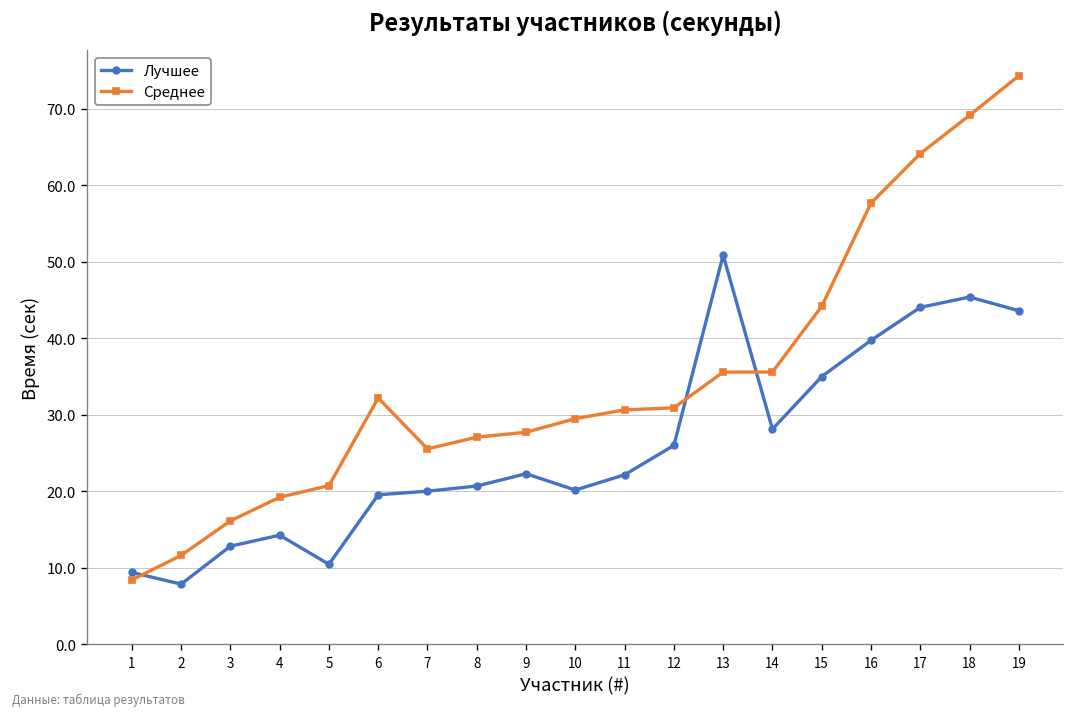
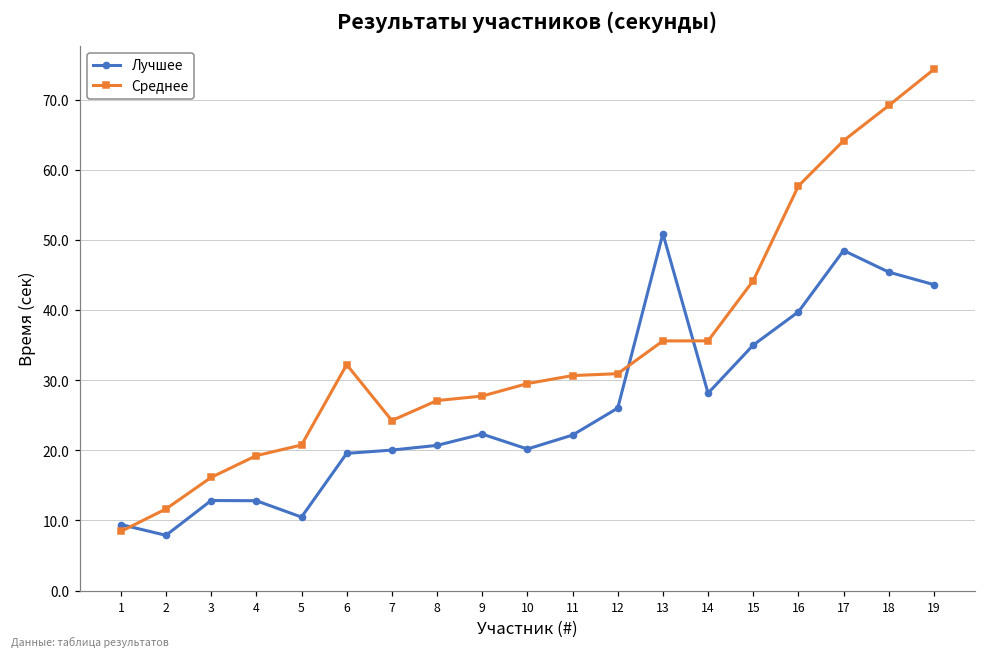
  {
    "Лучшее": {
      "1": 9,
      "2": 8,
      "3": 13,
-     "4": 14,
+     "4": 13,
      "5": 10,
      "6": 20,
      "7": 20,
      "8": 21,
      "9": 22,
      "10": 20,
      "11": 22,
      "12": 26,
      "13": 51,
      "14": 28,
      "15": 35,
      "16": 40,
-     "17": 44,
+     "17": 48,
      "18": 45,
      "19": 44
    },
    "Среднее": {
      "1": 8,
      "2": 12,
      "3": 16,
      "4": 19,
      "5": 21,
      "6": 32,
-     "7": 26,
+     "7": 24,
      "8": 27,
      "9": 28,
      "10": 30,
      "11": 31,
      "12": 31,
      "13": 36,
      "14": 36,
      "15": 44,
      "16": 58,
      "17": 64,
      "18": 69,
      "19": 74
    }
  }
